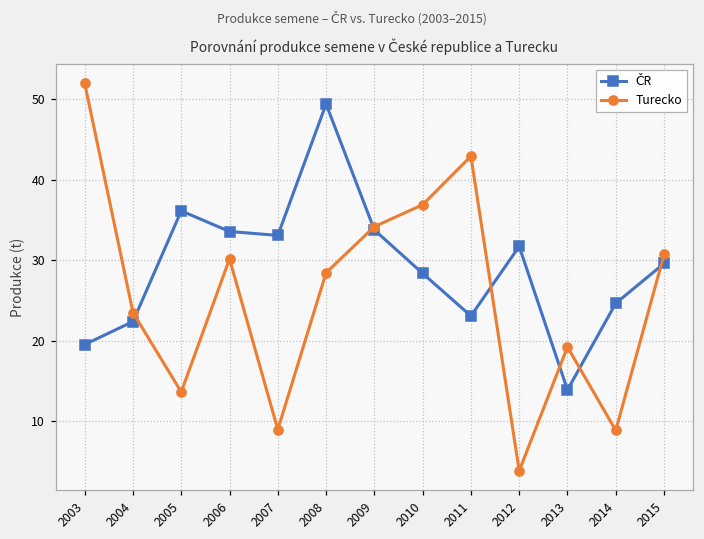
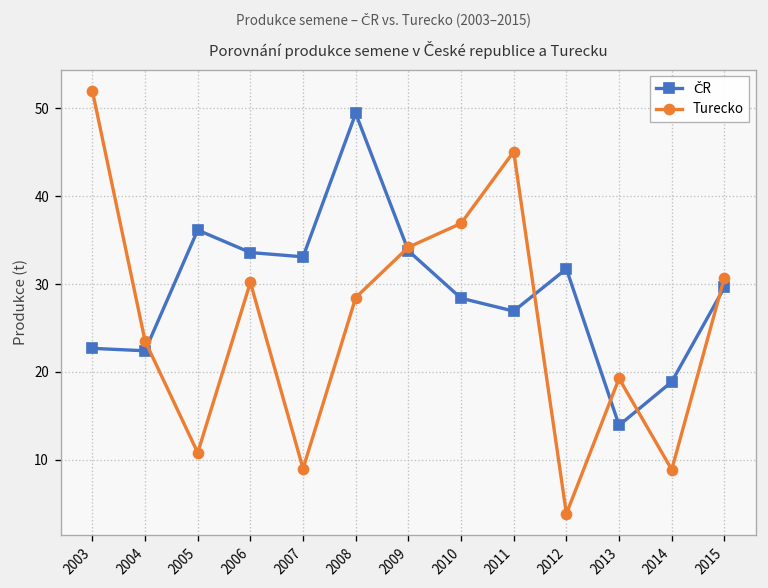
  {
    "ČR": {
-     "2003": 20,
+     "2003": 23,
      "2004": 22,
      "2005": 36,
      "2006": 34,
      "2007": 33,
      "2008": 49,
      "2009": 34,
      "2010": 28,
-     "2011": 23,
+     "2011": 27,
      "2012": 32,
      "2013": 14,
-     "2014": 25,
+     "2014": 19,
      "2015": 30
    },
    "Turecko": {
      "2003": 52,
      "2004": 24,
-     "2005": 14,
+     "2005": 11,
      "2006": 30,
      "2007": 9,
      "2008": 28,
      "2009": 34,
      "2010": 37,
-     "2011": 43,
+     "2011": 45,
      "2012": 4,
      "2013": 19,
      "2014": 9,
      "2015": 31
    }
  }
